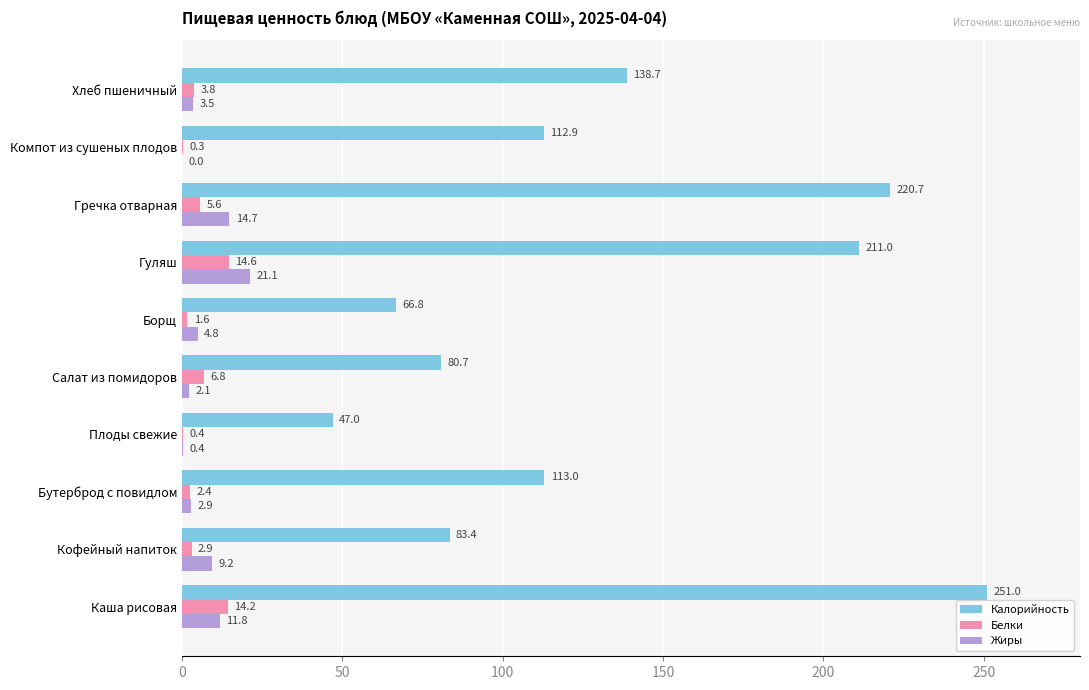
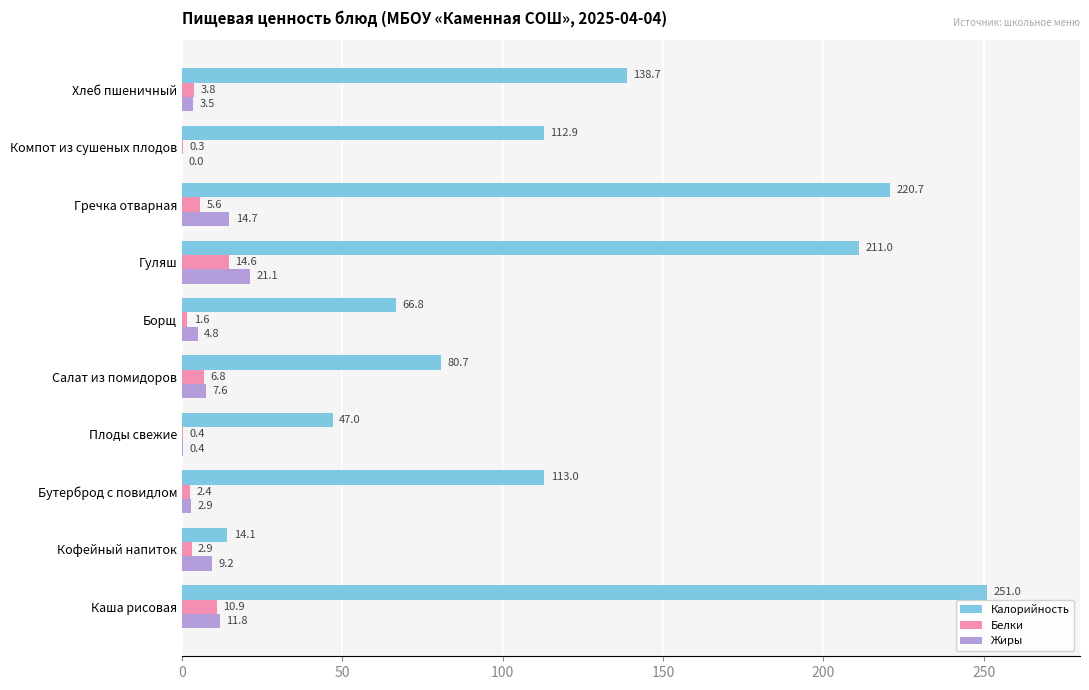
  {
    "Калорийность": {
      "Хлеб пшеничный": 138.7,
      "Компот из сушеных плодов": 112.9,
      "Гречка отварная": 220.7,
      "Гуляш": 211.0,
      "Борщ": 66.8,
      "Салат из помидоров": 80.7,
      "Плоды свежие": 47.0,
      "Бутерброд с повидлом": 113.0,
-     "Кофейный напиток": 83.4,
+     "Кофейный напиток": 14.1,
      "Каша рисовая": 251.0
    },
    "Белки": {
      "Хлеб пшеничный": 3.8,
      "Компот из сушеных плодов": 0.3,
      "Гречка отварная": 5.6,
      "Гуляш": 14.6,
      "Борщ": 1.6,
      "Салат из помидоров": 6.8,
      "Плоды свежие": 0.4,
      "Бутерброд с повидлом": 2.4,
      "Кофейный напиток": 2.9,
-     "Каша рисовая": 14.2
+     "Каша рисовая": 10.9
    },
    "Жиры": {
      "Хлеб пшеничный": 3.5,
      "Компот из сушеных плодов": 0.0,
      "Гречка отварная": 14.7,
      "Гуляш": 21.1,
      "Борщ": 4.8,
-     "Салат из помидоров": 2.1,
+     "Салат из помидоров": 7.6,
      "Плоды свежие": 0.4,
      "Бутерброд с повидлом": 2.9,
      "Кофейный напиток": 9.2,
      "Каша рисовая": 11.8
    }
  }
